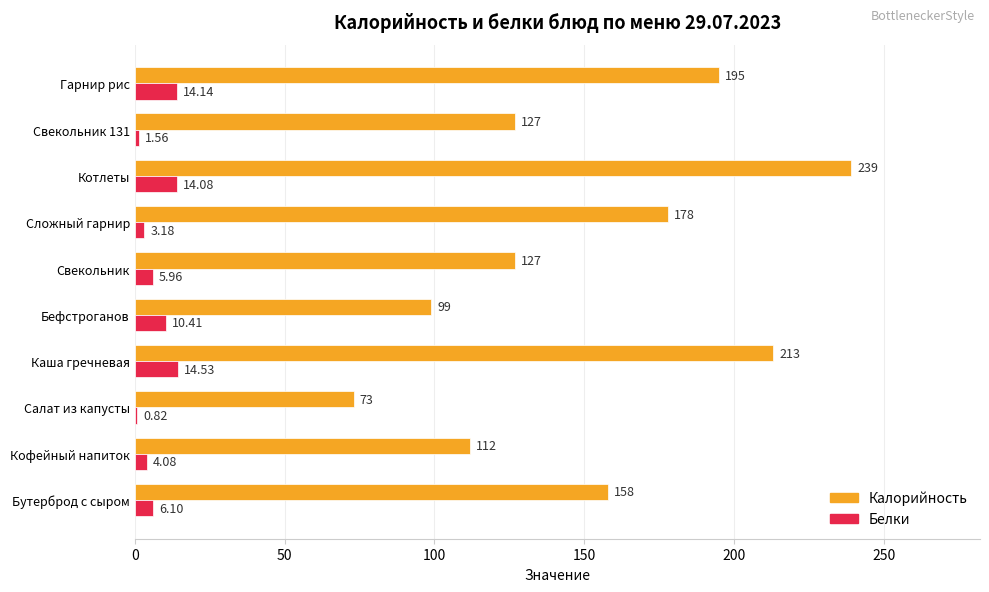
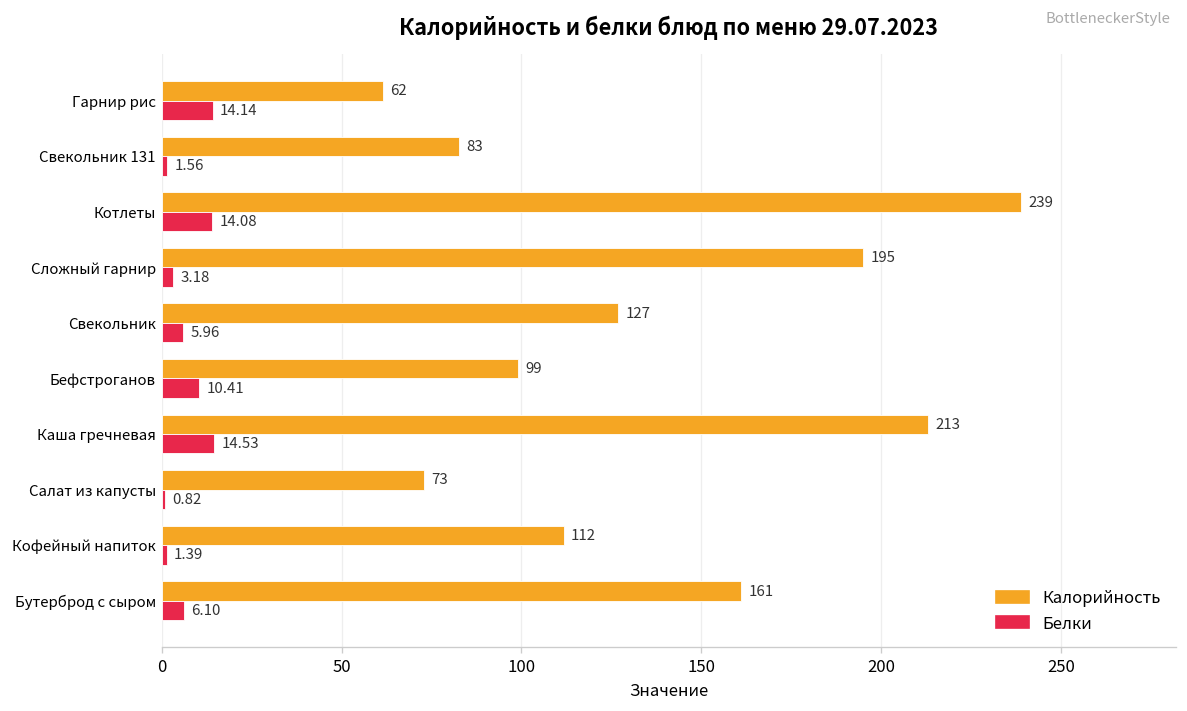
  {
    "Калорийность": {
-     "Гарнир рис": 195,
-     "Свекольник 131": 127,
+     "Гарнир рис": 62,
+     "Свекольник 131": 83,
      "Котлеты": 239,
-     "Сложный гарнир": 178,
+     "Сложный гарнир": 195,
      "Свекольник": 127,
      "Бефстроганов": 99,
      "Каша гречневая": 213,
      "Салат из капусты": 73,
      "Кофейный напиток": 112,
-     "Бутерброд с сыром": 158
+     "Бутерброд с сыром": 161
    },
    "Белки": {
      "Гарнир рис": 14.14,
      "Свекольник 131": 1.56,
      "Котлеты": 14.08,
      "Сложный гарнир": 3.18,
      "Свекольник": 5.96,
      "Бефстроганов": 10.41,
      "Каша гречневая": 14.53,
      "Салат из капусты": 0.82,
-     "Кофейный напиток": 4.08,
+     "Кофейный напиток": 1.39,
      "Бутерброд с сыром": 6.10
    }
  }
